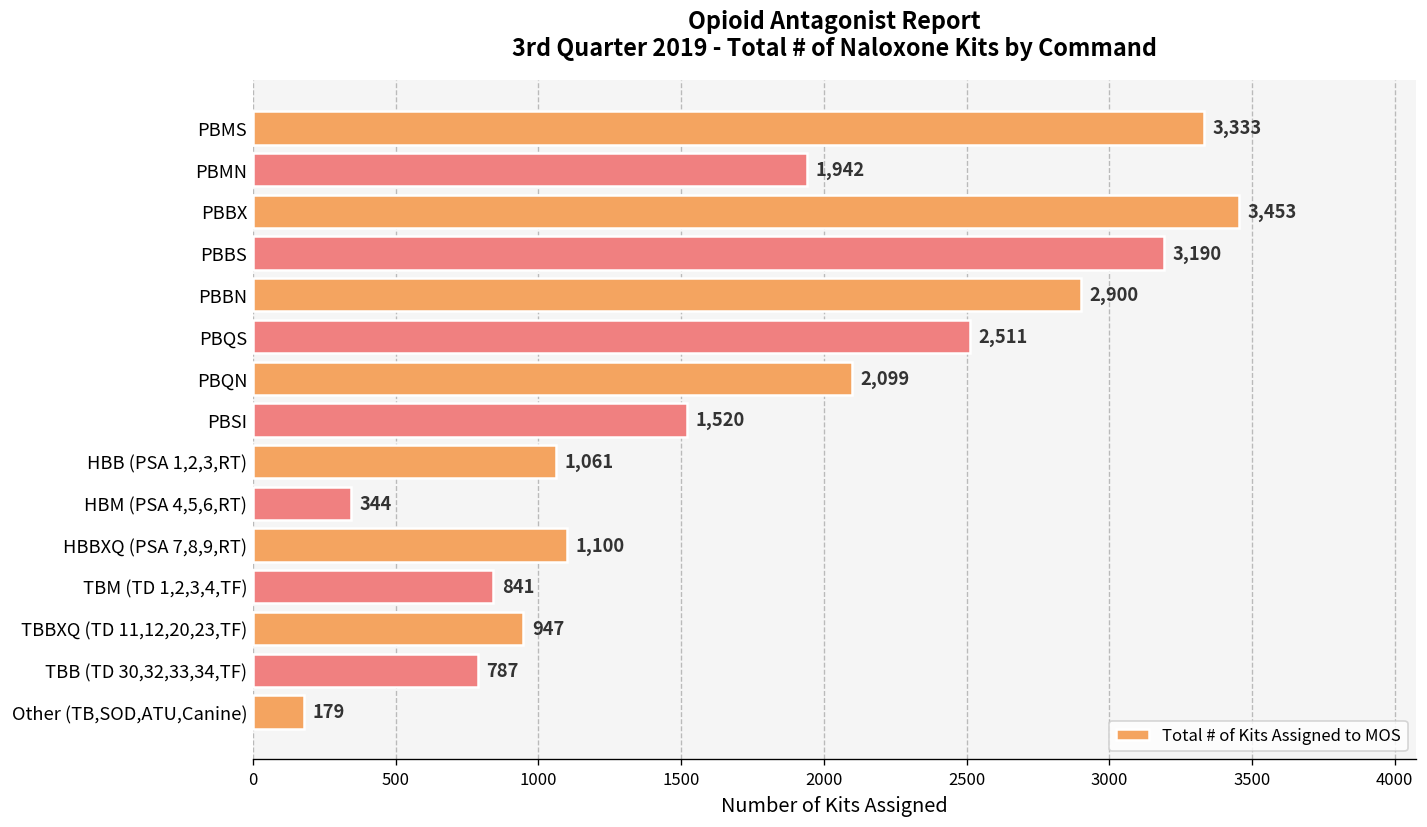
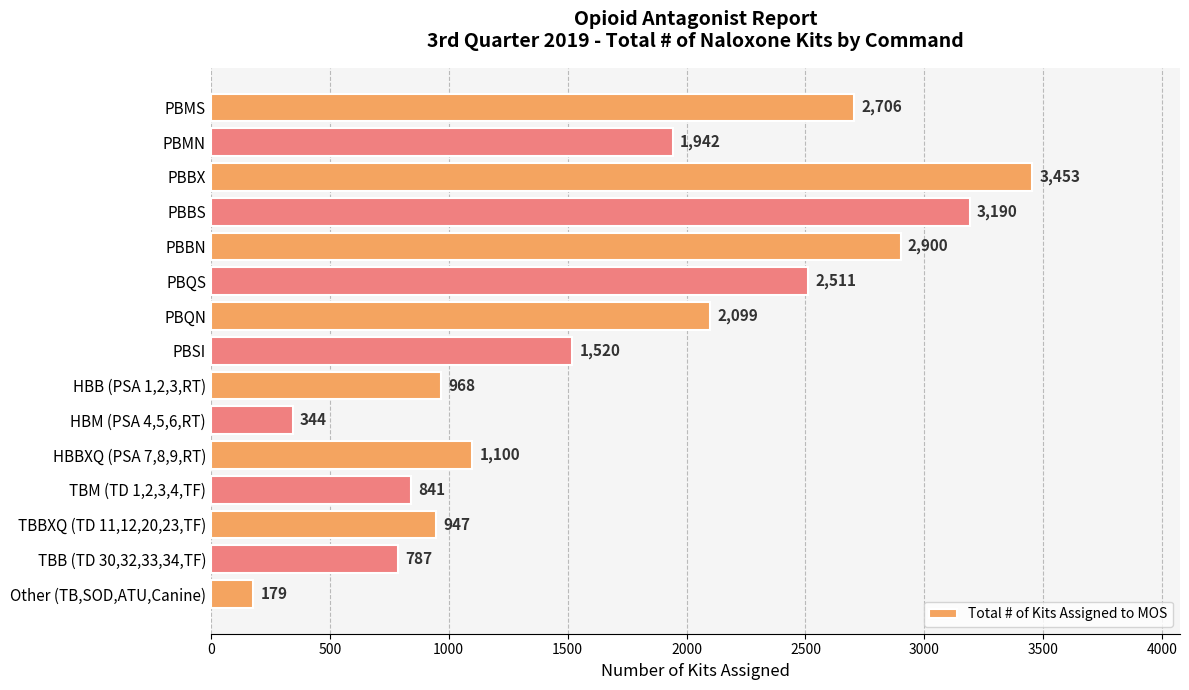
  {
-   "PBMS": "3,333",
+   "PBMS": "2,706",
    "PBMN": "1,942",
    "PBBX": "3,453",
    "PBBS": "3,190",
    "PBBN": "2,900",
    "PBQS": "2,511",
    "PBQN": "2,099",
    "PBSI": "1,520",
-   "HBB (PSA 1,2,3,RT)": "1,061",
+   "HBB (PSA 1,2,3,RT)": "968",
    "HBM (PSA 4,5,6,RT)": "344",
    "HBBXQ (PSA 7,8,9,RT)": "1,100",
    "TBM (TD 1,2,3,4,TF)": "841",
    "TBBXQ (TD 11,12,20,23,TF)": "947",
    "TBB (TD 30,32,33,34,TF)": "787",
    "Other (TB,SOD,ATU,Canine)": "179"
  }
